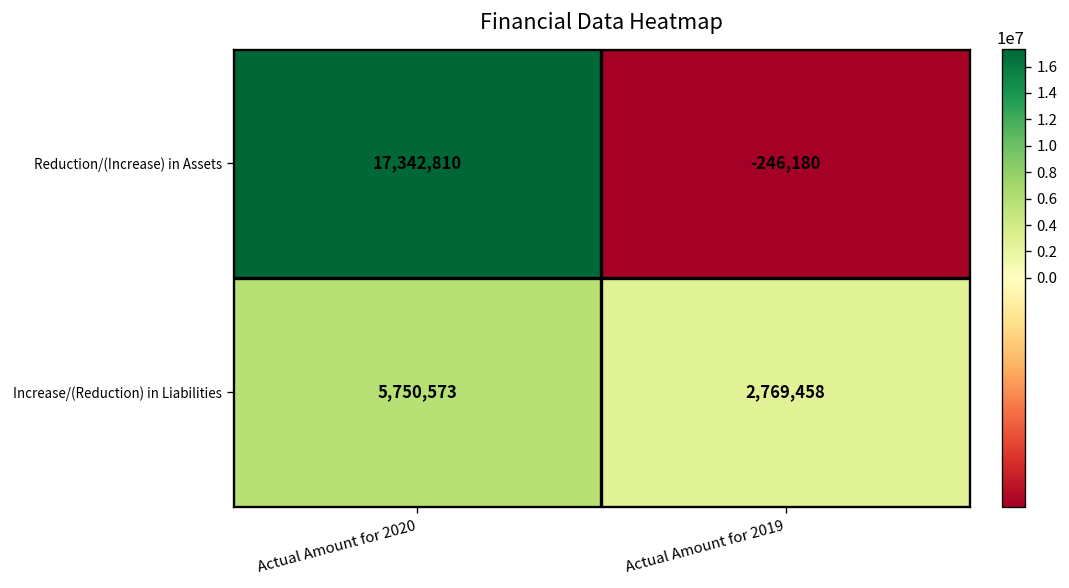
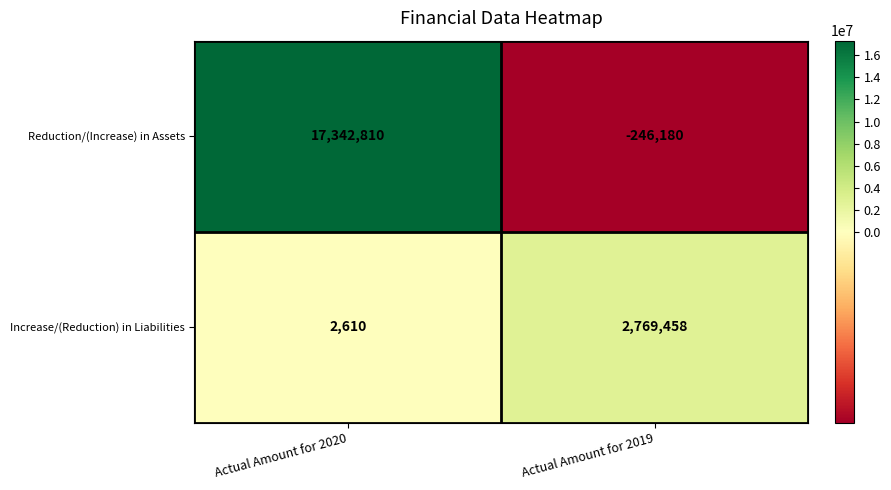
  {
    "Reduction/(Increase) in Assets": {
      "Actual Amount for 2020": "17,342,810",
      "Actual Amount for 2019": "-246,180"
    },
    "Increase/(Reduction) in Liabilities": {
-     "Actual Amount for 2020": "5,750,573",
+     "Actual Amount for 2020": "2,610",
      "Actual Amount for 2019": "2,769,458"
    }
  }
